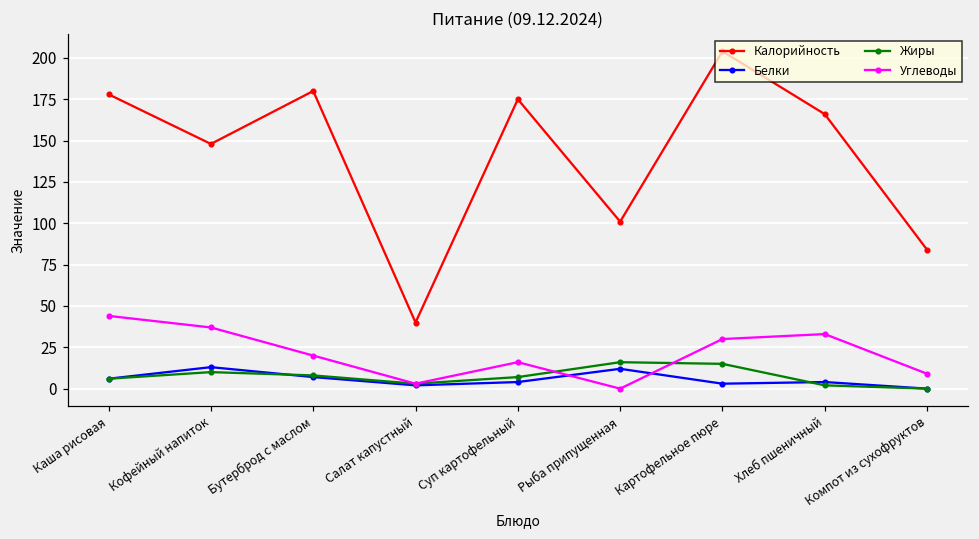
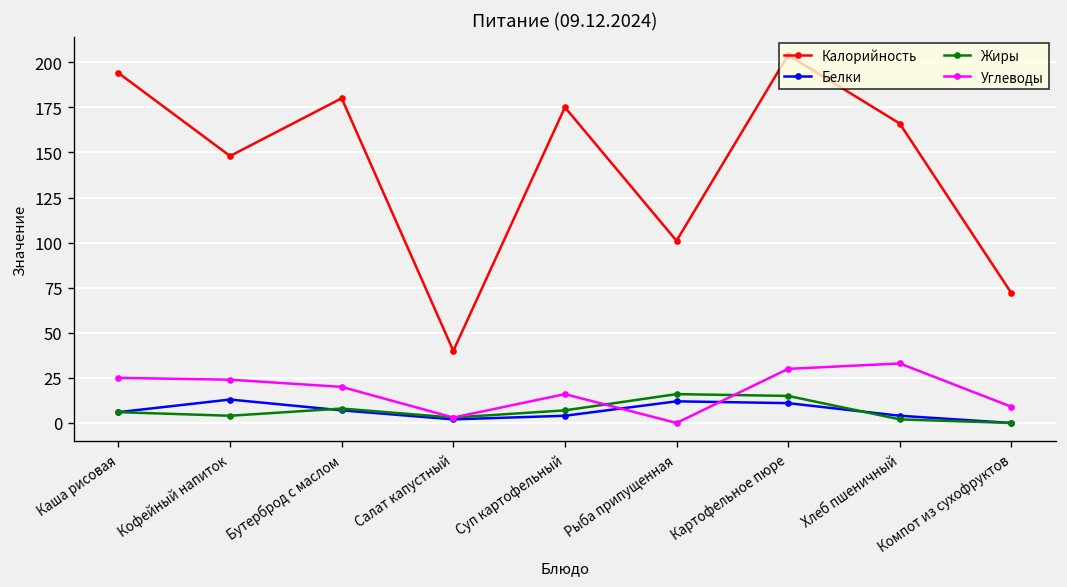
  {
    "Калорийность": {
-     "Каша рисовая": 178,
+     "Каша рисовая": 194,
      "Кофейный напиток": 148,
      "Бутерброд с маслом": 180,
      "Салат капустный": 40,
      "Суп картофельный": 175,
      "Рыба припущенная": 101,
      "Хлеб пшеничный": 166,
-     "Компот из сухофруктов": 84
+     "Компот из сухофруктов": 72
    },
    "Белки": {
      "Кофейный напиток": 13,
      "Суп картофельный": 4,
      "Рыба припущенная": 12,
-     "Картофельное пюре": 3,
+     "Картофельное пюре": 11,
      "Хлеб пшеничный": 4
    },
    "Жиры": {
-     "Кофейный напиток": 10,
+     "Кофейный напиток": 4,
      "Суп картофельный": 7,
      "Рыба припущенная": 16,
      "Картофельное пюре": 15,
      "Хлеб пшеничный": 2
    },
    "Углеводы": {
-     "Каша рисовая": 44,
-     "Кофейный напиток": 37,
+     "Каша рисовая": 25,
+     "Кофейный напиток": 24,
      "Бутерброд с маслом": 20,
      "Суп картофельный": 16,
      "Рыба припущенная": 0,
      "Картофельное пюре": 30,
      "Хлеб пшеничный": 33,
      "Компот из сухофруктов": 9
    }
  }
